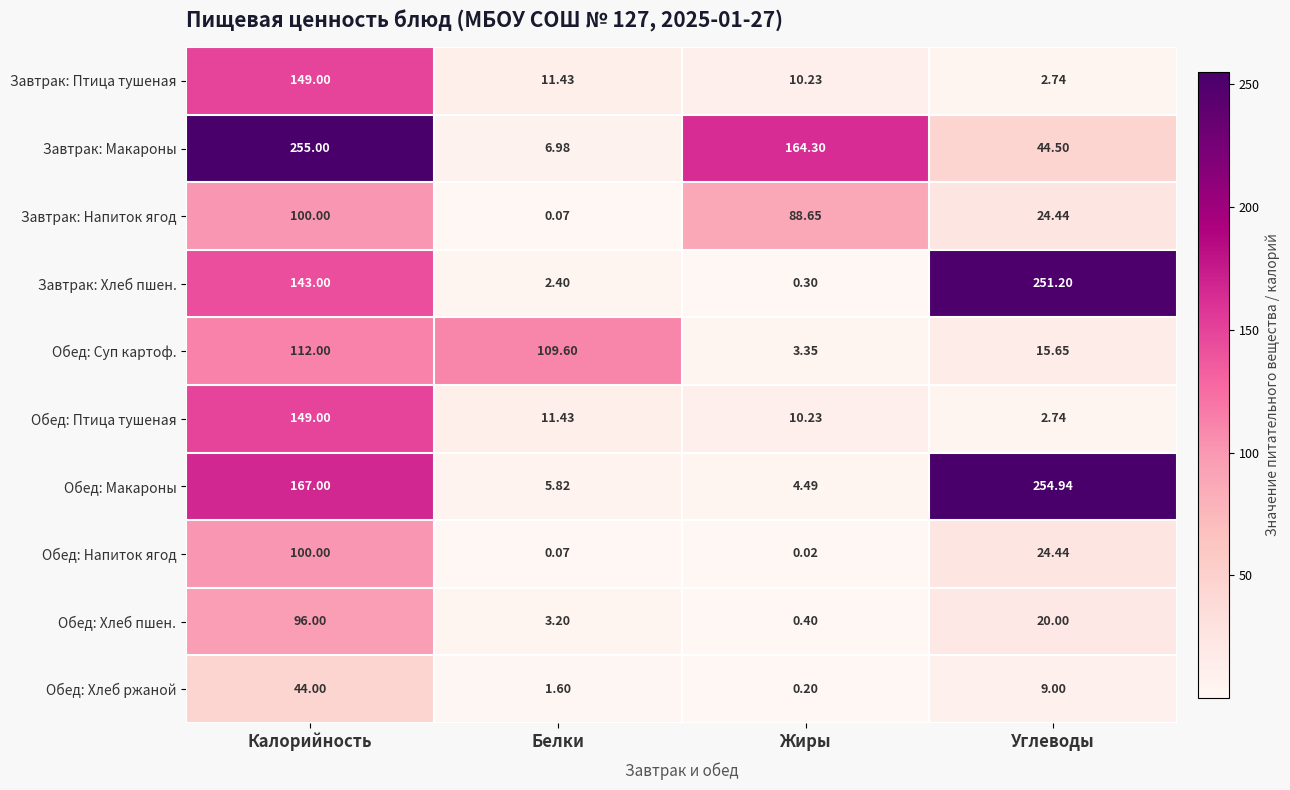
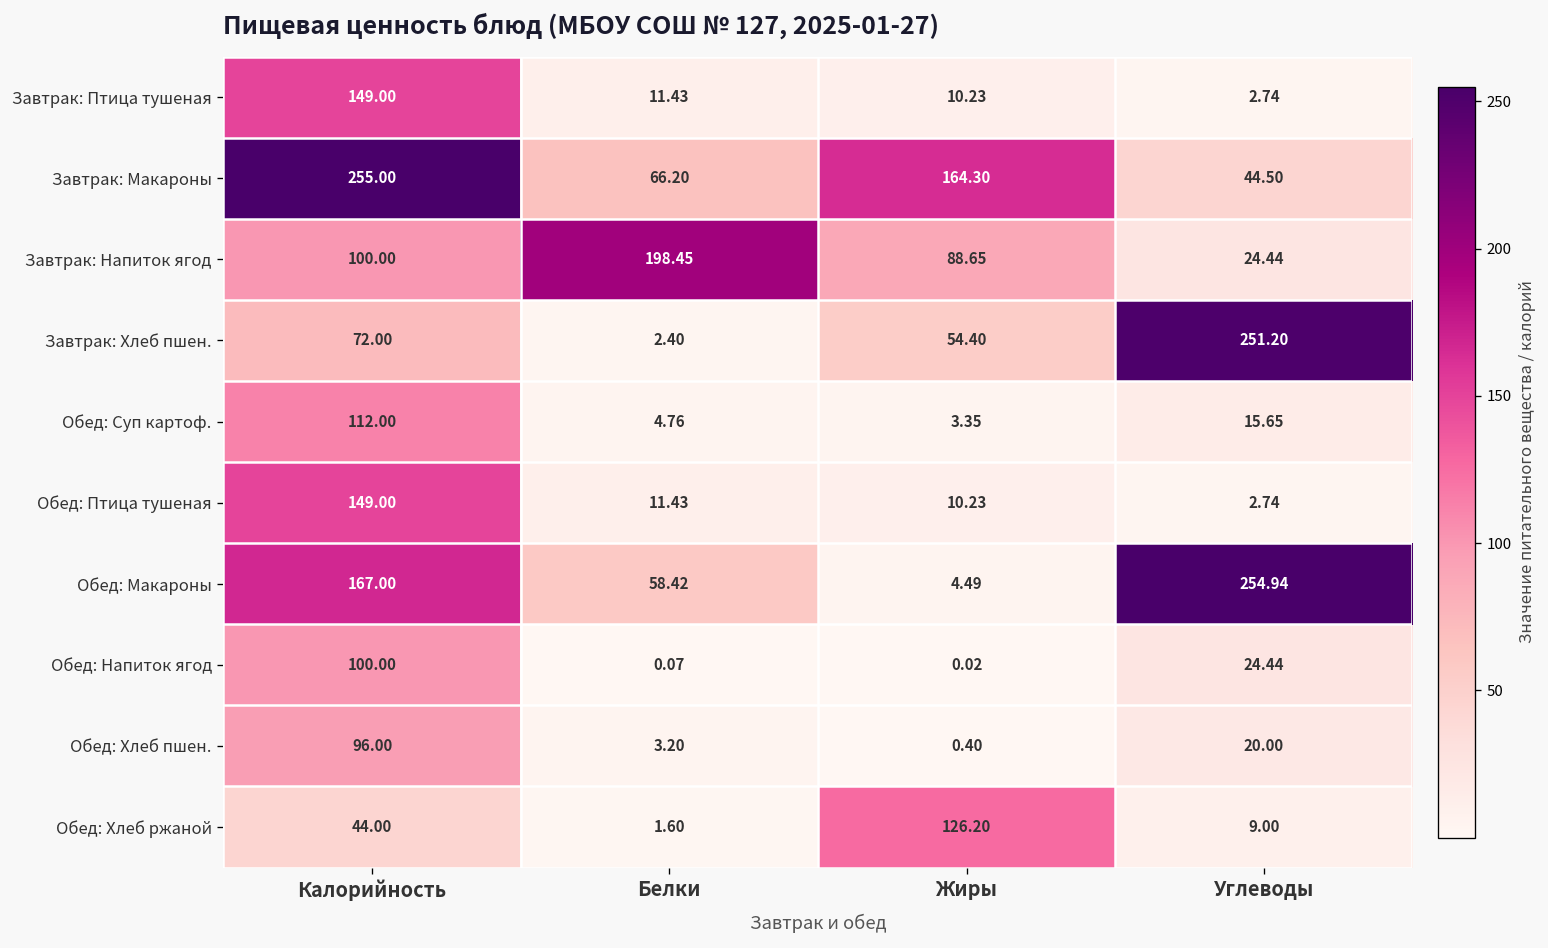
  {
    "Завтрак: Птица тушеная": {
      "Калорийность": 149.00,
      "Белки": 11.43,
      "Жиры": 10.23,
      "Углеводы": 2.74
    },
    "Завтрак: Макароны": {
      "Калорийность": 255.00,
-     "Белки": 6.98,
+     "Белки": 66.20,
      "Жиры": 164.30,
      "Углеводы": 44.50
    },
    "Завтрак: Напиток ягод": {
      "Калорийность": 100.00,
-     "Белки": 0.07,
+     "Белки": 198.45,
      "Жиры": 88.65,
      "Углеводы": 24.44
    },
    "Завтрак: Хлеб пшен.": {
-     "Калорийность": 143.00,
+     "Калорийность": 72.00,
      "Белки": 2.40,
-     "Жиры": 0.30,
+     "Жиры": 54.40,
      "Углеводы": 251.20
    },
    "Обед: Суп картоф.": {
      "Калорийность": 112.00,
-     "Белки": 109.60,
+     "Белки": 4.76,
      "Жиры": 3.35,
      "Углеводы": 15.65
    },
    "Обед: Птица тушеная": {
      "Калорийность": 149.00,
      "Белки": 11.43,
      "Жиры": 10.23,
      "Углеводы": 2.74
    },
    "Обед: Макароны": {
      "Калорийность": 167.00,
-     "Белки": 5.82,
+     "Белки": 58.42,
      "Жиры": 4.49,
      "Углеводы": 254.94
    },
    "Обед: Напиток ягод": {
      "Калорийность": 100.00,
      "Белки": 0.07,
      "Жиры": 0.02,
      "Углеводы": 24.44
    },
    "Обед: Хлеб пшен.": {
      "Калорийность": 96.00,
      "Белки": 3.20,
      "Жиры": 0.40,
      "Углеводы": 20.00
    },
    "Обед: Хлеб ржаной": {
      "Калорийность": 44.00,
      "Белки": 1.60,
-     "Жиры": 0.20,
+     "Жиры": 126.20,
      "Углеводы": 9.00
    }
  }
